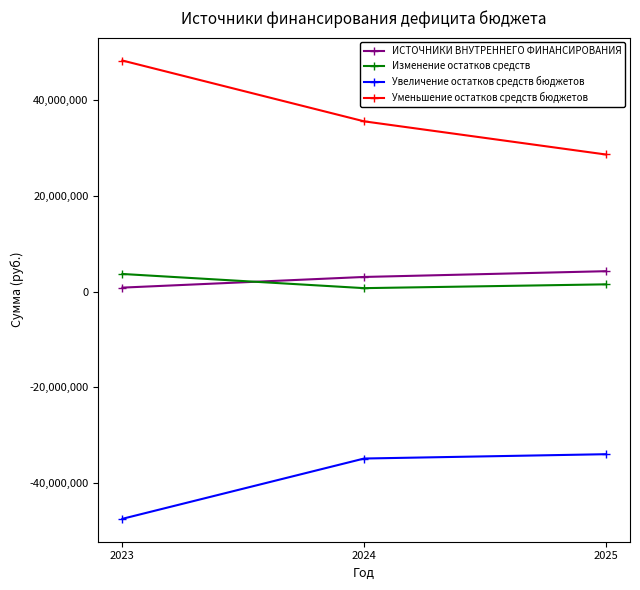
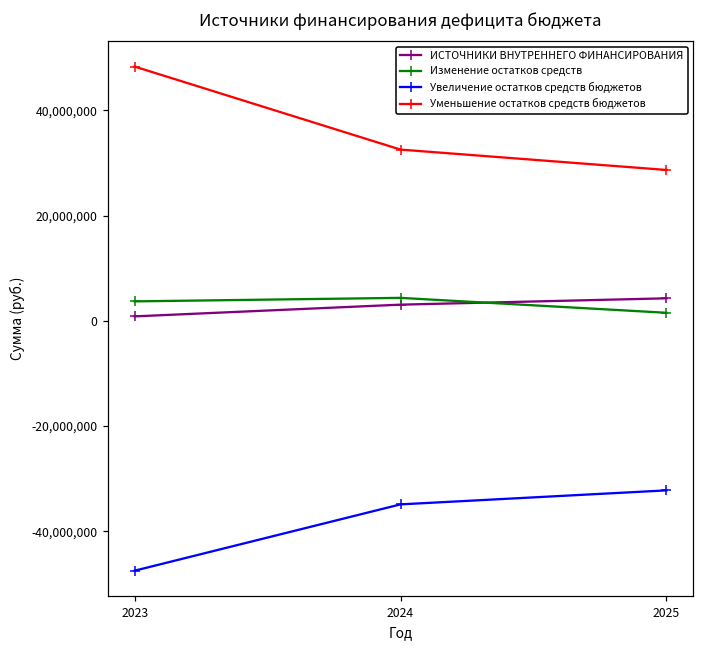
  {
    "ИСТОЧНИКИ ВНУТРЕННЕГО ФИНАНСИРОВАНИЯ": {
      "2023": "1,000,000",
      "2024": "3,000,000",
      "2025": "4,000,000"
    },
    "Изменение остатков средств": {
      "2023": "4,000,000",
-     "2024": "1,000,000",
+     "2024": "4,000,000",
      "2025": "2,000,000"
    },
    "Увеличение остатков средств бюджетов": {
      "2023": "-47,000,000",
      "2024": "-35,000,000",
-     "2025": "-34,000,000"
+     "2025": "-32,000,000"
    },
    "Уменьшение остатков средств бюджетов": {
      "2023": "48,000,000",
-     "2024": "36,000,000",
+     "2024": "33,000,000",
      "2025": "29,000,000"
    }
  }
